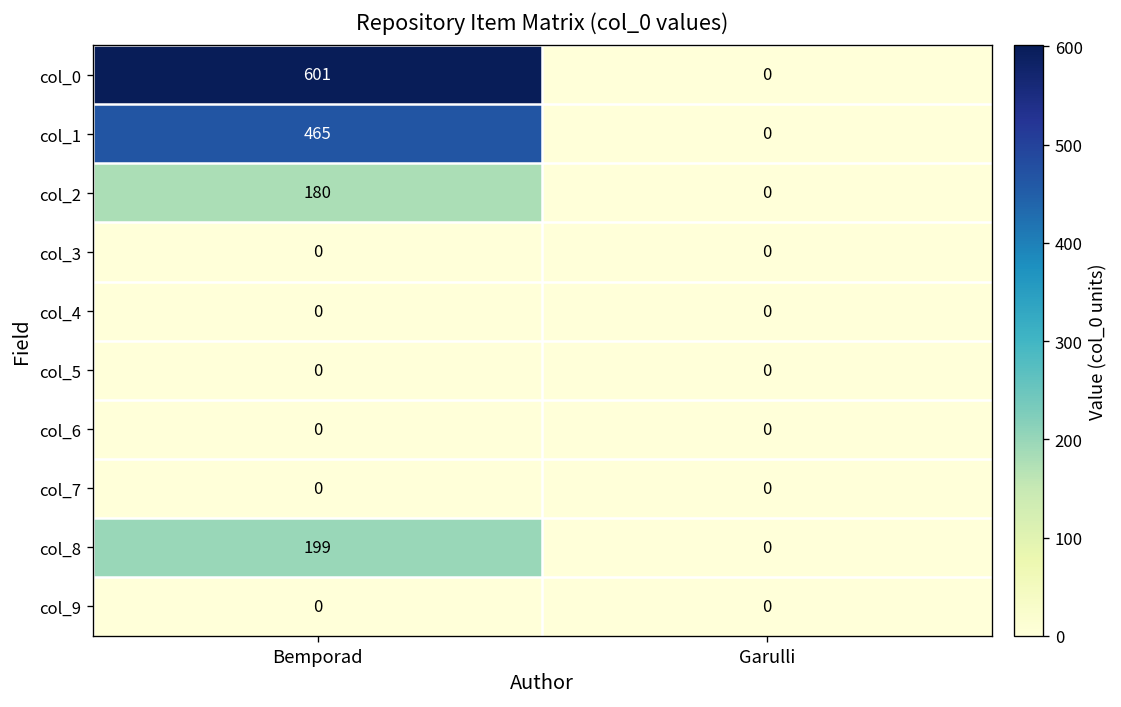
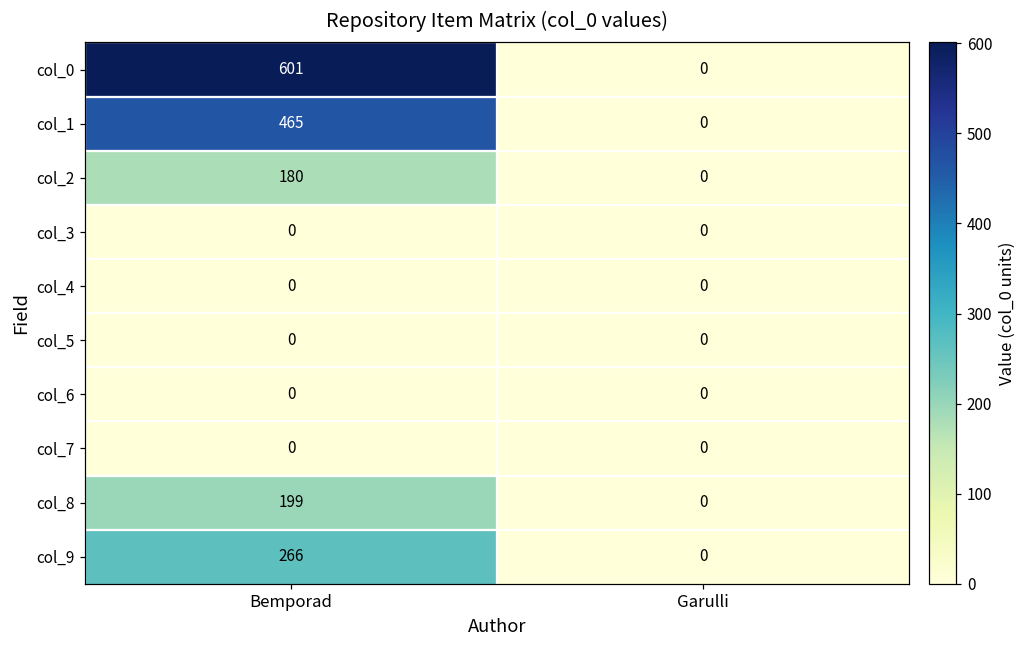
  {
    "col_0": {
      "Bemporad": 601,
      "Garulli": 0
    },
    "col_1": {
      "Bemporad": 465,
      "Garulli": 0
    },
    "col_2": {
      "Bemporad": 180,
      "Garulli": 0
    },
    "col_3": {
      "Bemporad": 0,
      "Garulli": 0
    },
    "col_4": {
      "Bemporad": 0,
      "Garulli": 0
    },
    "col_5": {
      "Bemporad": 0,
      "Garulli": 0
    },
    "col_6": {
      "Bemporad": 0,
      "Garulli": 0
    },
    "col_7": {
      "Bemporad": 0,
      "Garulli": 0
    },
    "col_8": {
      "Bemporad": 199,
      "Garulli": 0
    },
    "col_9": {
-     "Bemporad": 0,
+     "Bemporad": 266,
      "Garulli": 0
    }
  }
